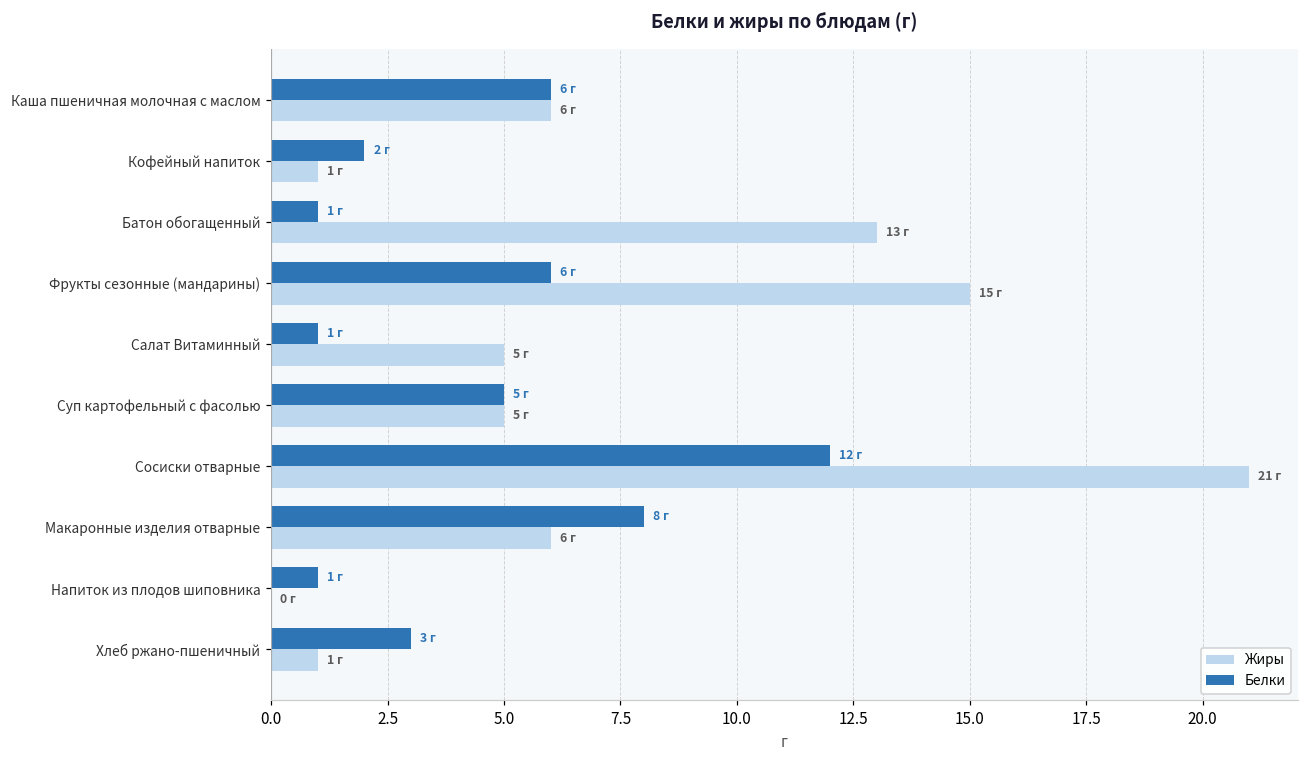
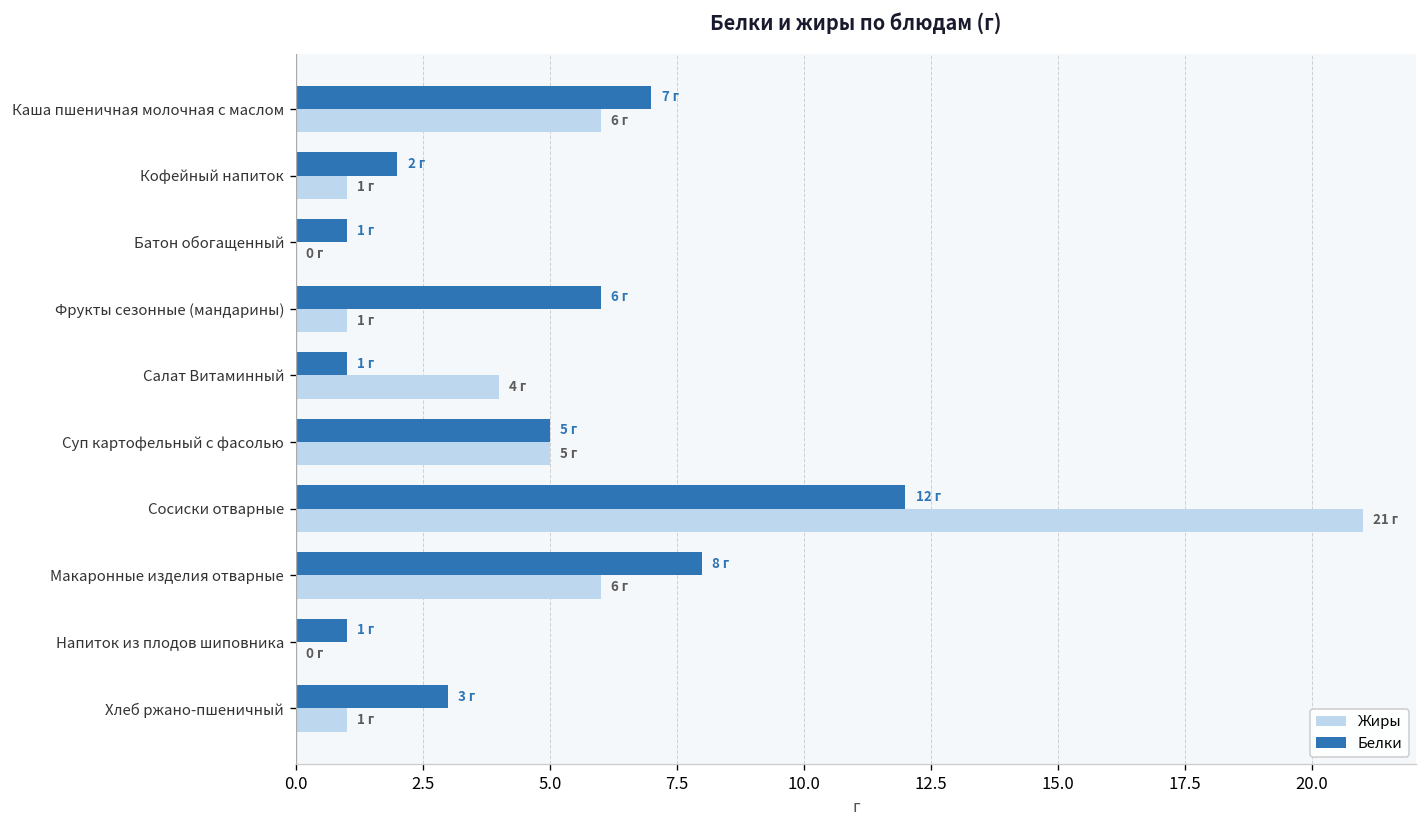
  {
    "Жиры": {
      "Каша пшеничная молочная с маслом": 6,
      "Кофейный напиток": 1,
-     "Батон обогащенный": 13,
-     "Фрукты сезонные (мандарины)": 15,
-     "Салат Витаминный": 5,
+     "Батон обогащенный": 0,
+     "Фрукты сезонные (мандарины)": 1,
+     "Салат Витаминный": 4,
      "Суп картофельный с фасолью": 5,
      "Сосиски отварные": 21,
      "Макаронные изделия отварные": 6,
      "Напиток из плодов шиповника": 0,
      "Хлеб ржано-пшеничный": 1
    },
    "Белки": {
-     "Каша пшеничная молочная с маслом": 6,
+     "Каша пшеничная молочная с маслом": 7,
      "Кофейный напиток": 2,
      "Батон обогащенный": 1,
      "Фрукты сезонные (мандарины)": 6,
      "Салат Витаминный": 1,
      "Суп картофельный с фасолью": 5,
      "Сосиски отварные": 12,
      "Макаронные изделия отварные": 8,
      "Напиток из плодов шиповника": 1,
      "Хлеб ржано-пшеничный": 3
    }
  }
